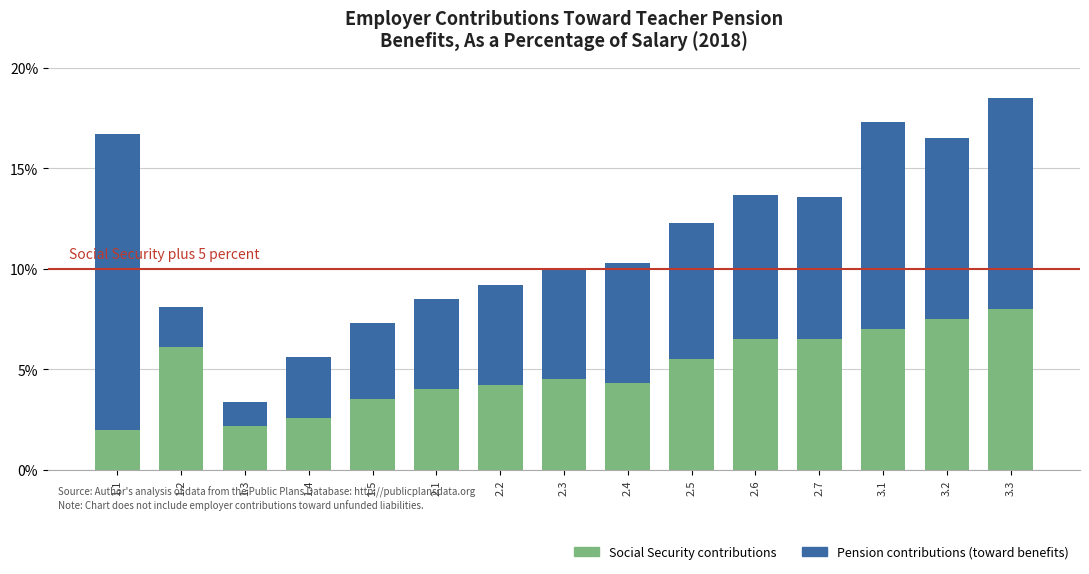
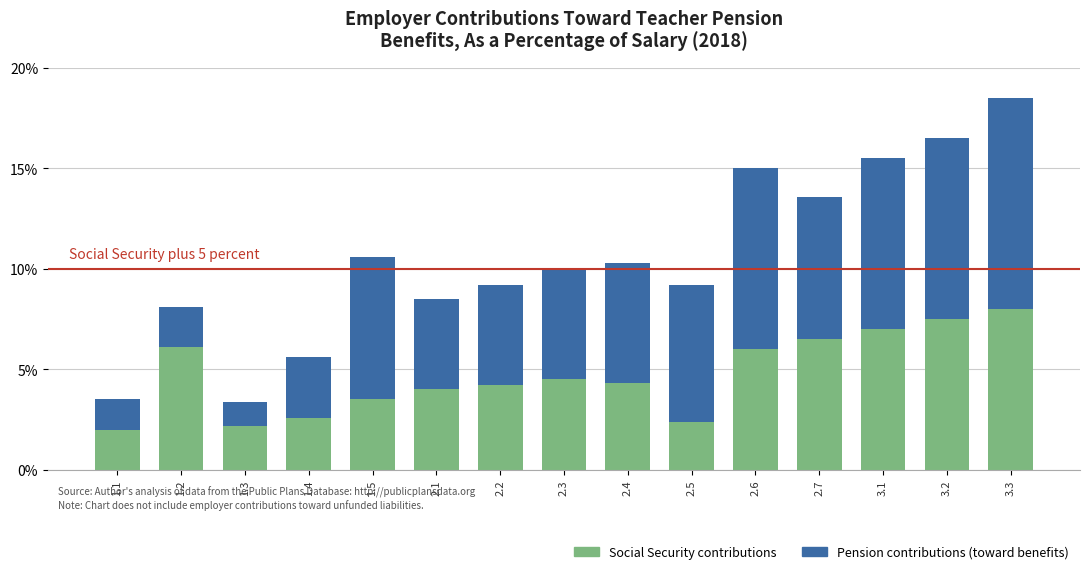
  {
    "Social Security contributions": {
      "1.1": "2.0%",
      "1.2": "6.1%",
      "1.3": "2.2%",
      "1.4": "2.6%",
      "1.5": "3.5%",
      "2.1": "4.0%",
      "2.2": "4.2%",
      "2.3": "4.5%",
      "2.4": "4.3%",
-     "2.5": "5.5%",
-     "2.6": "6.5%",
+     "2.5": "2.4%",
+     "2.6": "6.0%",
      "2.7": "6.5%",
      "3.1": "7.0%",
      "3.2": "7.5%",
      "3.3": "8.0%"
    },
    "Pension contributions (toward benefits)": {
-     "1.1": "14.7%",
+     "1.1": "1.5%",
      "1.2": "2.0%",
      "1.3": "1.2%",
      "1.4": "3.0%",
-     "1.5": "3.8%",
+     "1.5": "7.1%",
      "2.1": "4.5%",
      "2.2": "5.0%",
      "2.3": "5.5%",
      "2.4": "6.0%",
      "2.5": "6.8%",
-     "2.6": "7.2%",
+     "2.6": "9.0%",
      "2.7": "7.1%",
-     "3.1": "10.3%",
+     "3.1": "8.5%",
      "3.2": "9.0%",
      "3.3": "10.5%"
    }
  }
